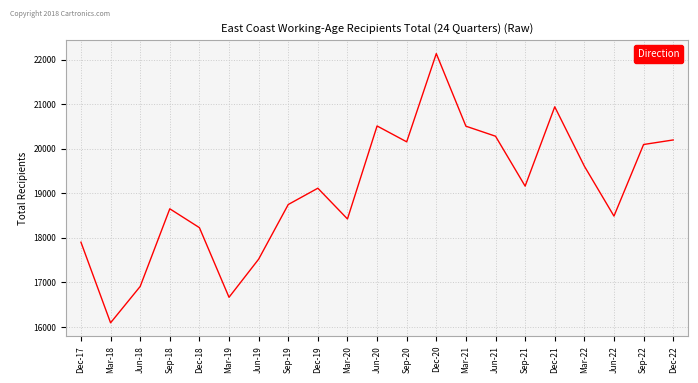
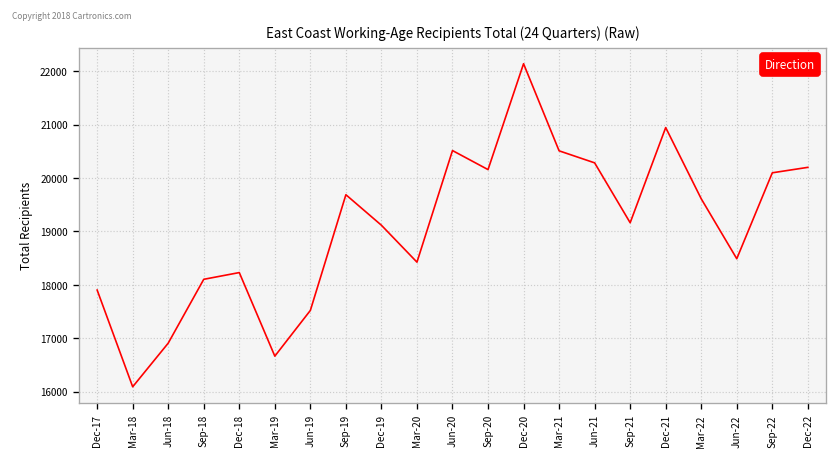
  {
    "Dec-17": 17900,
    "Mar-18": 16100,
    "Jun-18": 16900,
-   "Sep-18": 18700,
+   "Sep-18": 18100,
    "Dec-18": 18200,
    "Mar-19": 16700,
    "Jun-19": 17500,
-   "Sep-19": 18800,
+   "Sep-19": 19700,
    "Dec-19": 19100,
    "Mar-20": 18400,
    "Jun-20": 20500,
    "Sep-20": 20200,
    "Dec-20": 22100,
    "Mar-21": 20500,
    "Jun-21": 20300,
    "Sep-21": 19200,
    "Dec-21": 20900,
    "Mar-22": 19600,
    "Jun-22": 18500,
    "Sep-22": 20100,
    "Dec-22": 20200
  }
